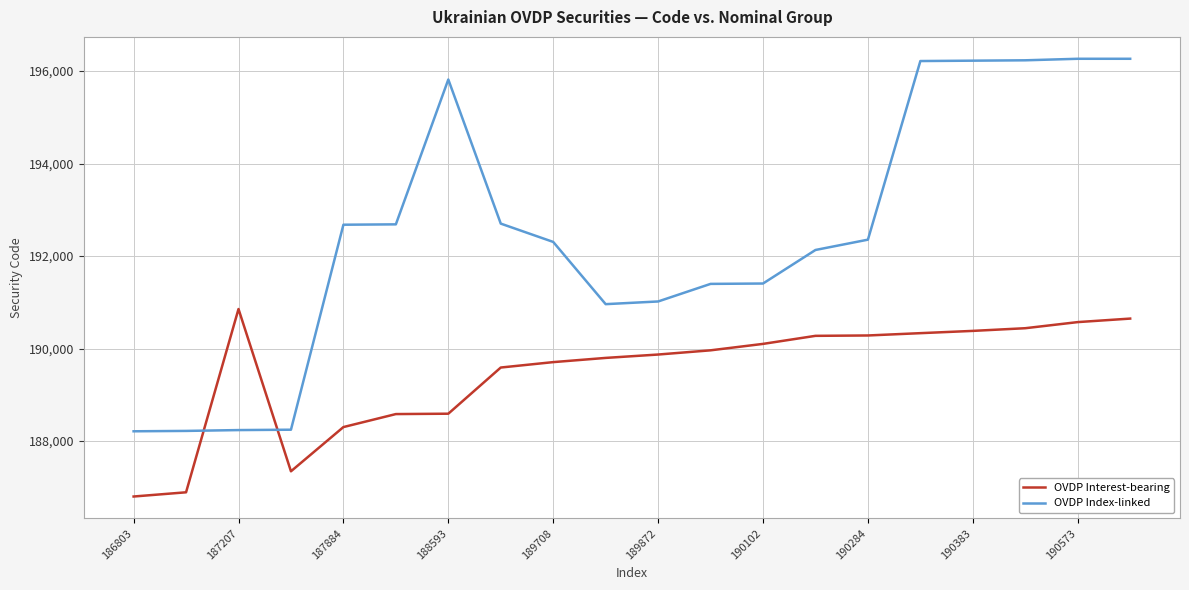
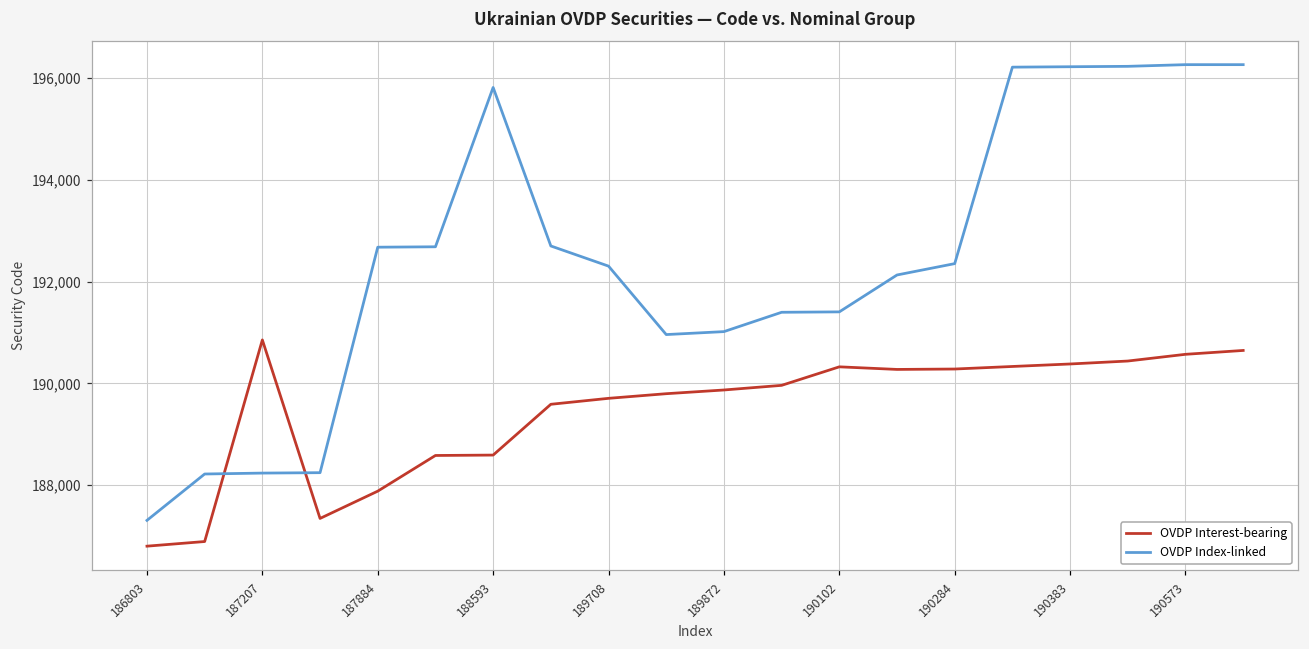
  {
    "OVDP Interest-bearing": {
      "186803": "186,800",
      "187207": "190,900",
-     "187884": "188,300",
+     "187884": "187,900",
      "188593": "188,600",
      "189708": "189,700",
      "189872": "189,900",
-     "190102": "190,100",
+     "190102": "190,300",
      "190284": "190,300",
      "190383": "190,400",
      "190573": "190,600"
    },
    "OVDP Index-linked": {
-     "186803": "188,200",
+     "186803": "187,300",
      "187207": "188,200",
      "187884": "192,700",
      "188593": "195,800",
      "189708": "192,300",
      "189872": "191,000",
      "190102": "191,400",
      "190284": "192,400",
      "190383": "196,200",
      "190573": "196,300"
    }
  }
